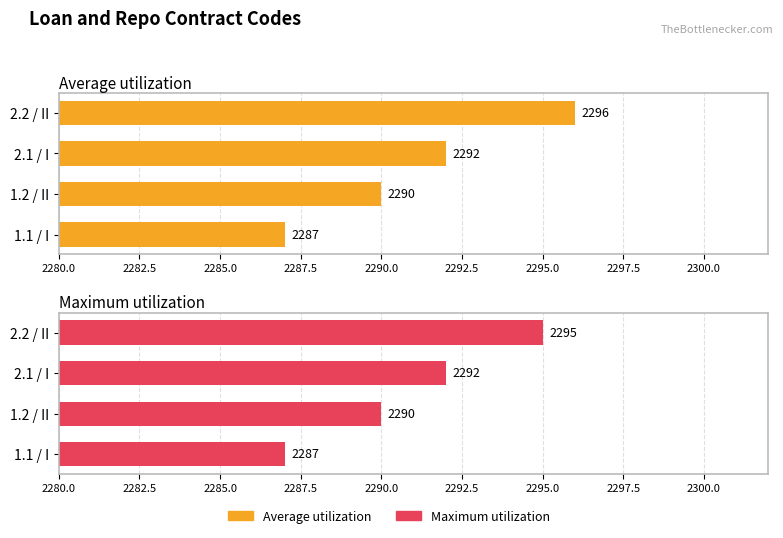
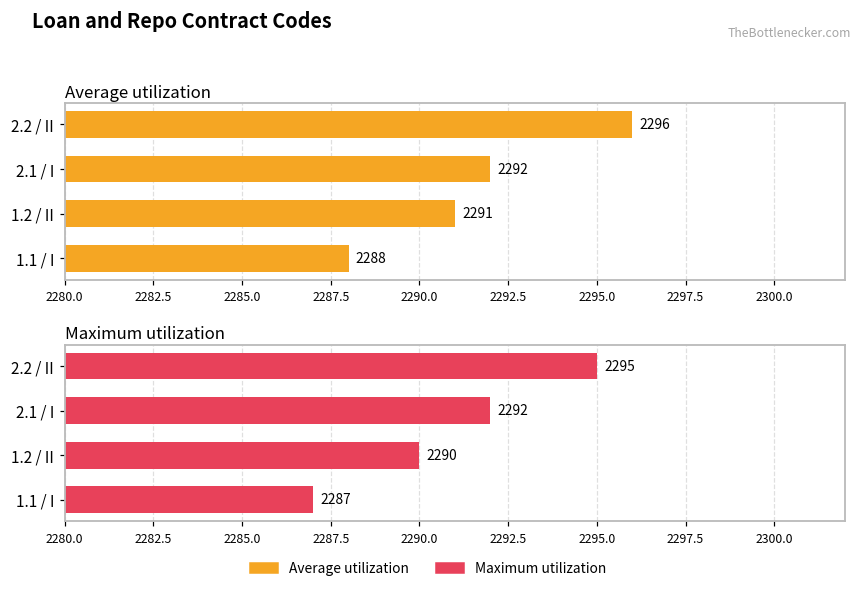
  {
    "Average utilization": {
      "2.2 / II": 2296,
      "2.1 / I": 2292,
-     "1.2 / II": 2290,
-     "1.1 / I": 2287
+     "1.2 / II": 2291,
+     "1.1 / I": 2288
    },
    "Maximum utilization": {
      "2.2 / II": 2295,
      "2.1 / I": 2292,
      "1.2 / II": 2290,
      "1.1 / I": 2287
    }
  }
